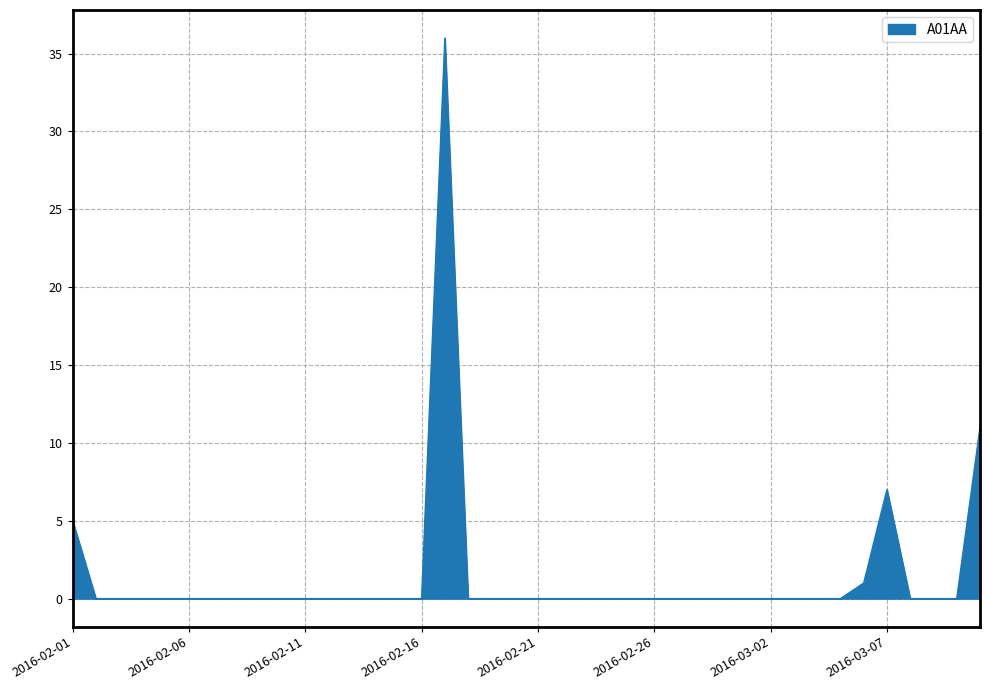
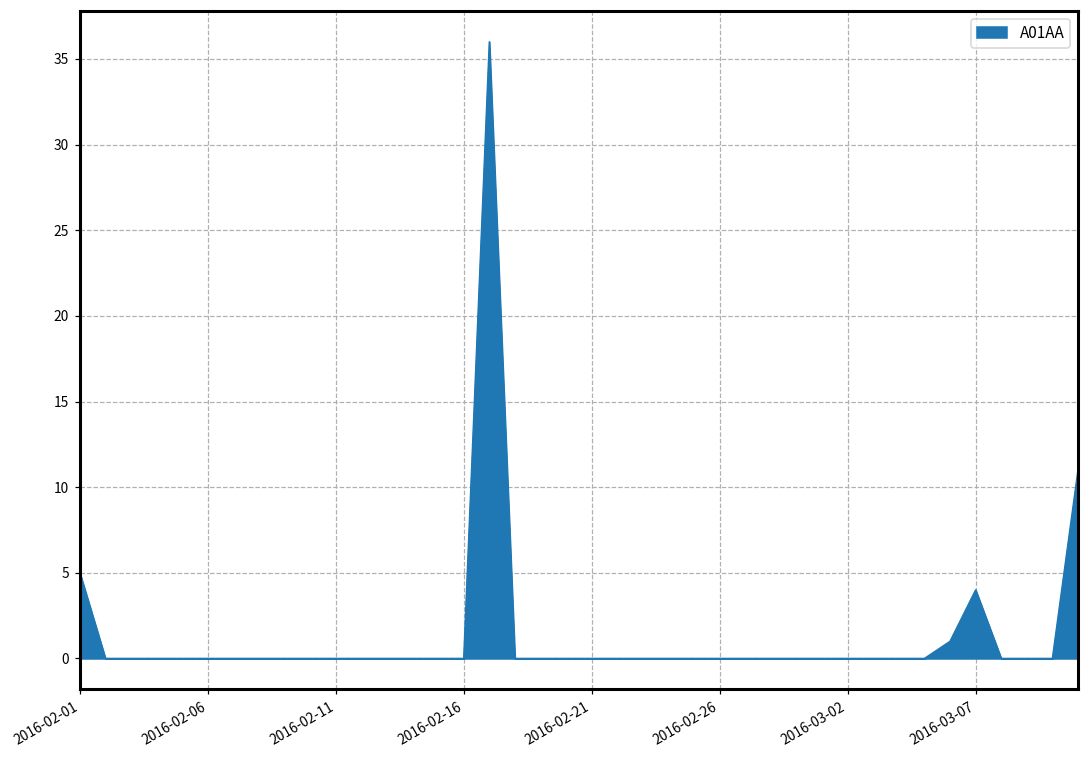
  {
    "2016-02-01": 5,
    "2016-02-06": 0,
    "2016-02-11": 0,
    "2016-02-16": 0,
    "2016-02-21": 0,
    "2016-02-26": 0,
    "2016-03-02": 0,
-   "2016-03-07": 7
+   "2016-03-07": 4
  }
